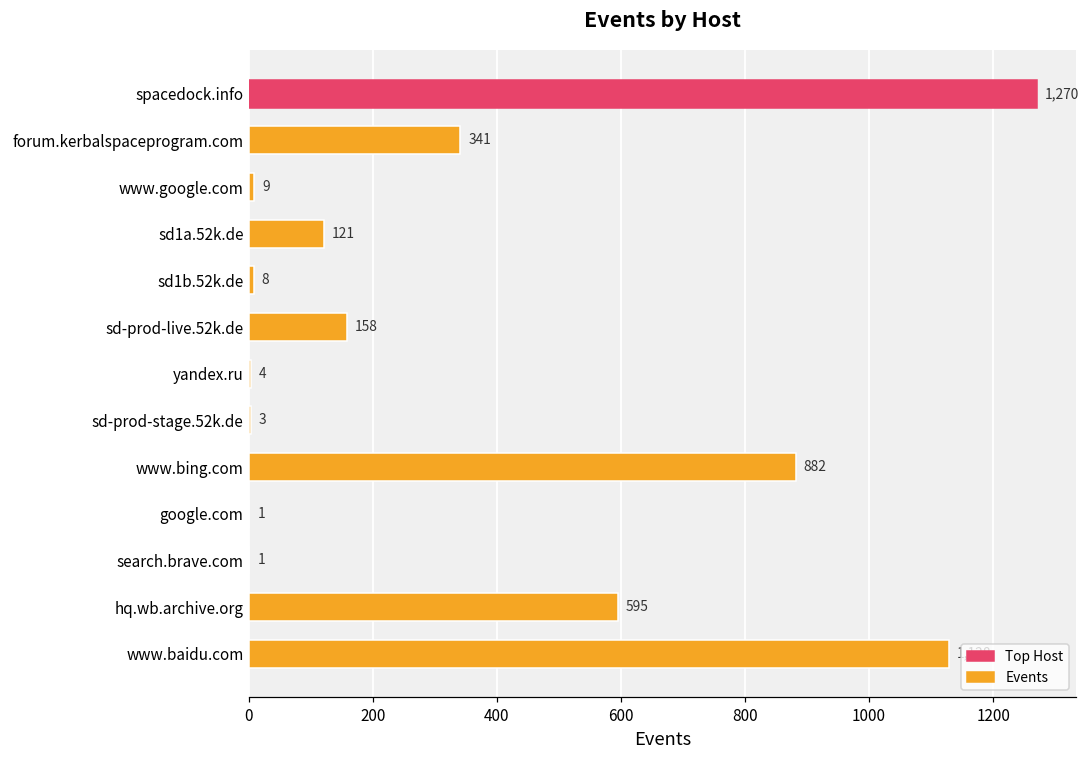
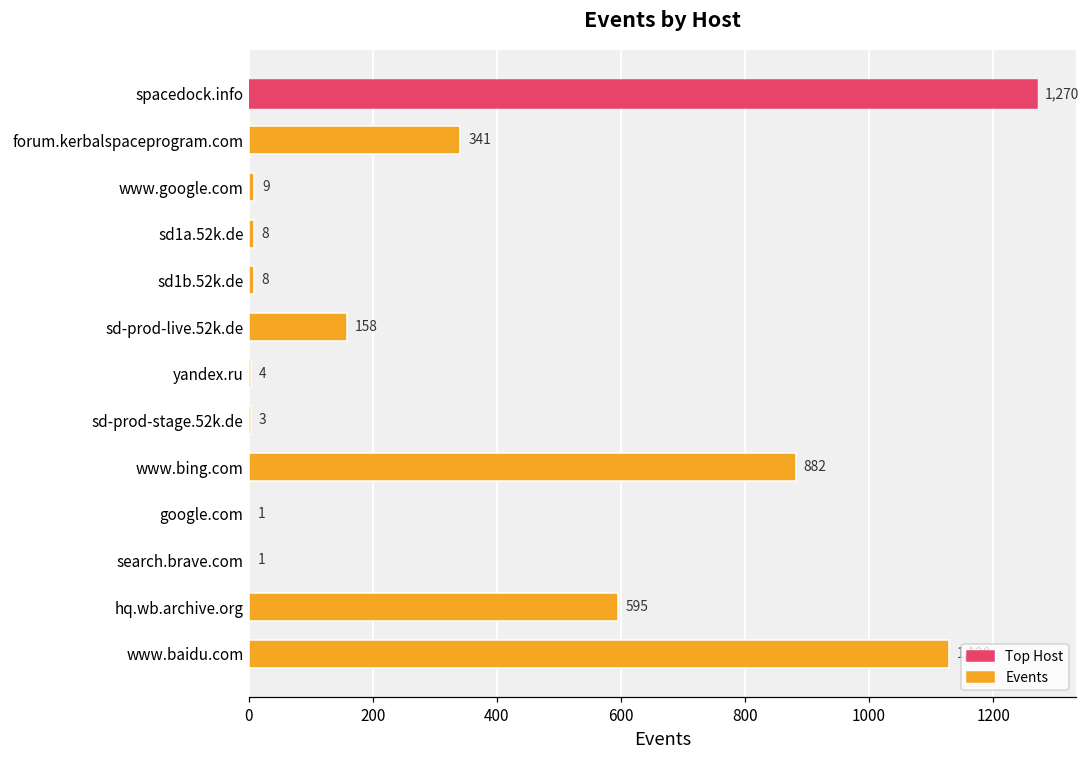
  {
    "spacedock.info": "1,270",
    "forum.kerbalspaceprogram.com": "341",
    "www.google.com": "9",
-   "sd1a.52k.de": "121",
+   "sd1a.52k.de": "8",
    "sd1b.52k.de": "8",
    "sd-prod-live.52k.de": "158",
    "yandex.ru": "4",
    "sd-prod-stage.52k.de": "3",
    "www.bing.com": "882",
    "google.com": "1",
    "search.brave.com": "1",
    "hq.wb.archive.org": "595"
  }
